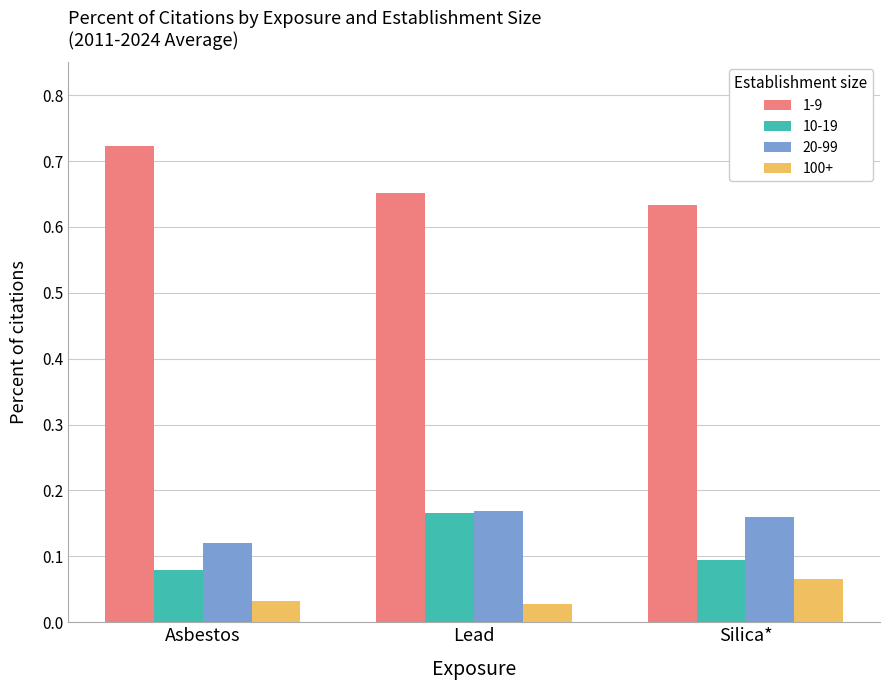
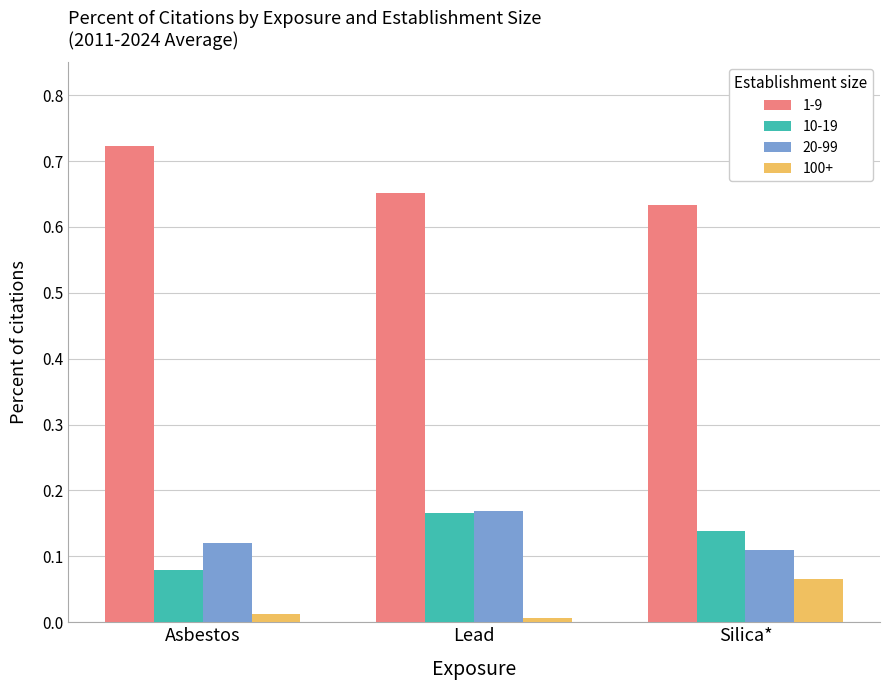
  {
    "1-9": {
      "Asbestos": 0.72,
      "Lead": 0.65,
      "Silica*": 0.63
    },
    "10-19": {
      "Asbestos": 0.08,
      "Lead": 0.17,
-     "Silica*": 0.09
+     "Silica*": 0.14
    },
    "20-99": {
      "Asbestos": 0.12,
      "Lead": 0.17,
-     "Silica*": 0.16
+     "Silica*": 0.11
    },
    "100+": {
-     "Asbestos": 0.03,
-     "Lead": 0.03,
+     "Asbestos": 0.01,
+     "Lead": 0.01,
      "Silica*": 0.07
    }
  }
